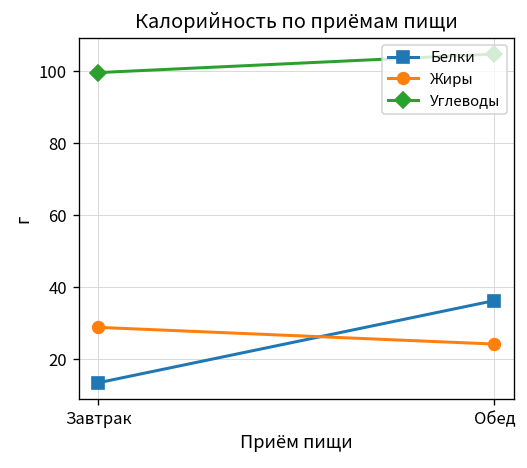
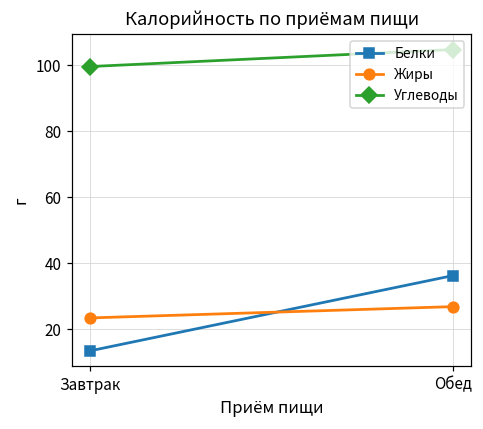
  {
    "Белки": {
      "Завтрак": 14,
      "Обед": 36
    },
    "Жиры": {
-     "Завтрак": 29,
-     "Обед": 24
+     "Завтрак": 23,
+     "Обед": 27
    },
    "Углеводы": {
      "Завтрак": 100
    }
  }
